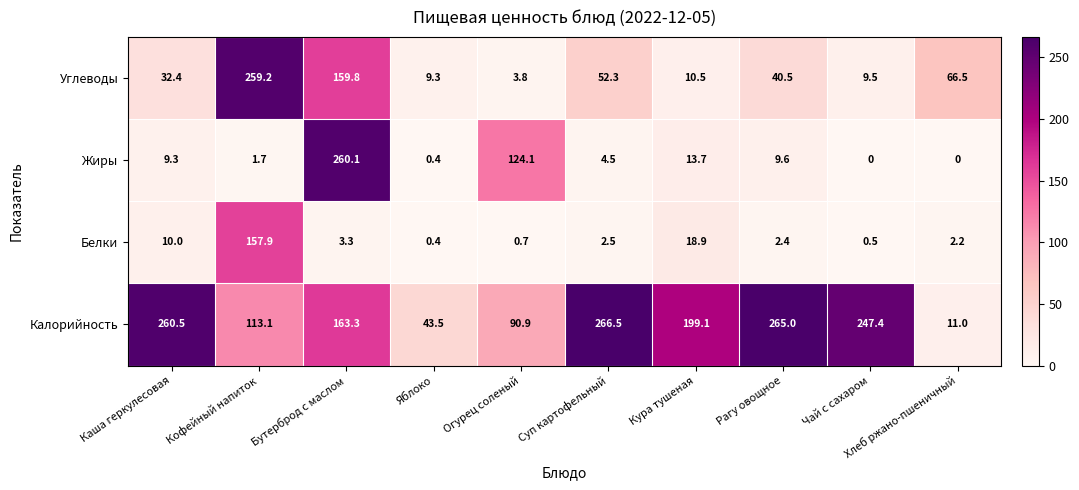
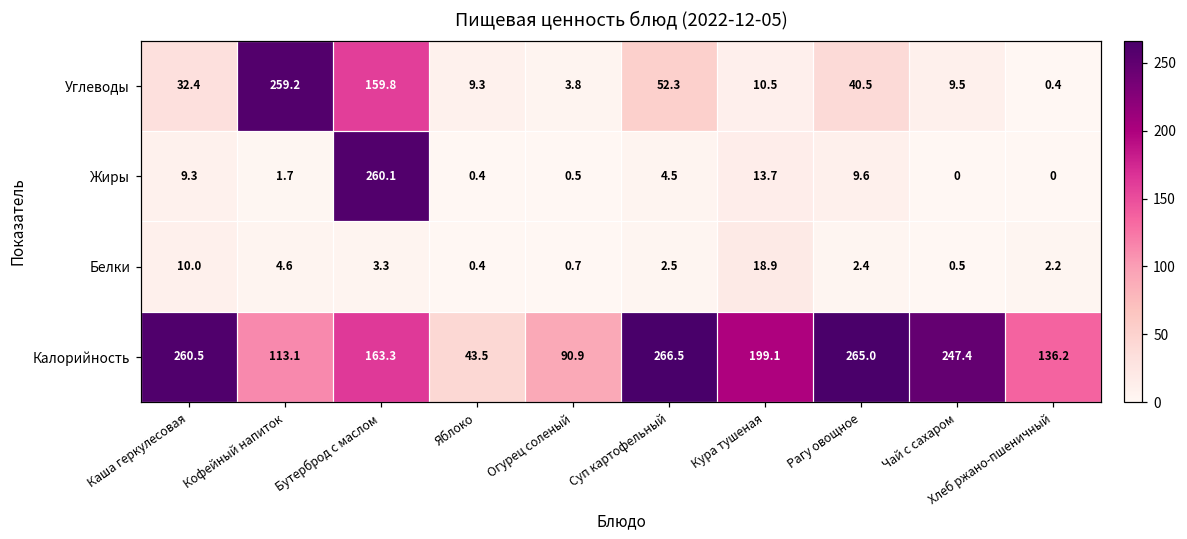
  {
    "Углеводы": {
      "Каша геркулесовая": 32.4,
      "Кофейный напиток": 259.2,
      "Бутерброд с маслом": 159.8,
      "Яблоко": 9.3,
      "Огурец соленый": 3.8,
      "Суп картофельный": 52.3,
      "Кура тушеная": 10.5,
      "Рагу овощное": 40.5,
      "Чай с сахаром": 9.5,
-     "Хлеб ржано-пшеничный": 66.5
+     "Хлеб ржано-пшеничный": 0.4
    },
    "Жиры": {
      "Каша геркулесовая": 9.3,
      "Кофейный напиток": 1.7,
      "Бутерброд с маслом": 260.1,
      "Яблоко": 0.4,
-     "Огурец соленый": 124.1,
+     "Огурец соленый": 0.5,
      "Суп картофельный": 4.5,
      "Кура тушеная": 13.7,
      "Рагу овощное": 9.6,
      "Чай с сахаром": 0,
      "Хлеб ржано-пшеничный": 0
    },
    "Белки": {
      "Каша геркулесовая": 10.0,
-     "Кофейный напиток": 157.9,
+     "Кофейный напиток": 4.6,
      "Бутерброд с маслом": 3.3,
      "Яблоко": 0.4,
      "Огурец соленый": 0.7,
      "Суп картофельный": 2.5,
      "Кура тушеная": 18.9,
      "Рагу овощное": 2.4,
      "Чай с сахаром": 0.5,
      "Хлеб ржано-пшеничный": 2.2
    },
    "Калорийность": {
      "Каша геркулесовая": 260.5,
      "Кофейный напиток": 113.1,
      "Бутерброд с маслом": 163.3,
      "Яблоко": 43.5,
      "Огурец соленый": 90.9,
      "Суп картофельный": 266.5,
      "Кура тушеная": 199.1,
      "Рагу овощное": 265.0,
      "Чай с сахаром": 247.4,
-     "Хлеб ржано-пшеничный": 11.0
+     "Хлеб ржано-пшеничный": 136.2
    }
  }
